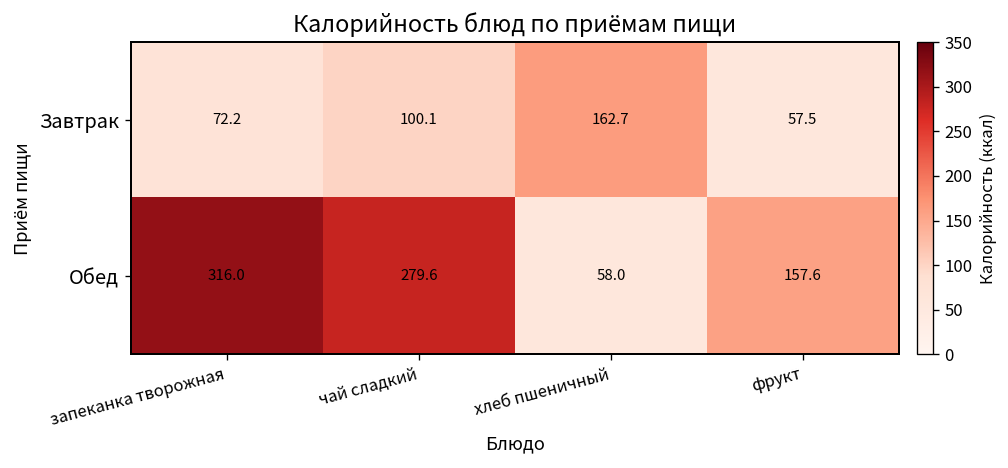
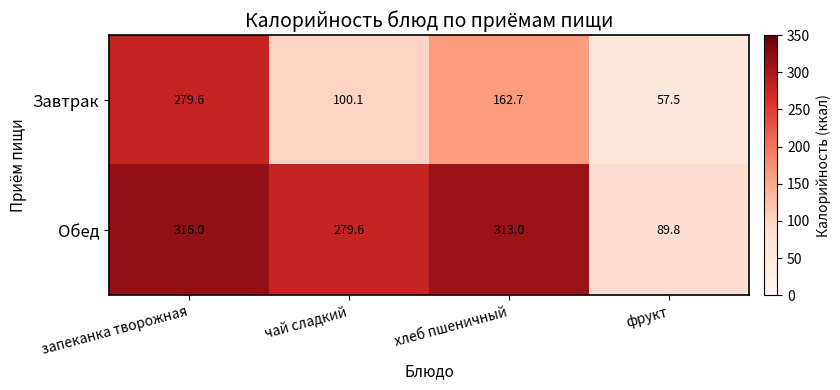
  {
    "Завтрак": {
-     "запеканка творожная": 72.2,
+     "запеканка творожная": 279.6,
      "чай сладкий": 100.1,
      "хлеб пшеничный": 162.7,
      "фрукт": 57.5
    },
    "Обед": {
      "запеканка творожная": 316.0,
      "чай сладкий": 279.6,
-     "хлеб пшеничный": 58.0,
-     "фрукт": 157.6
+     "хлеб пшеничный": 313.0,
+     "фрукт": 89.8
    }
  }
